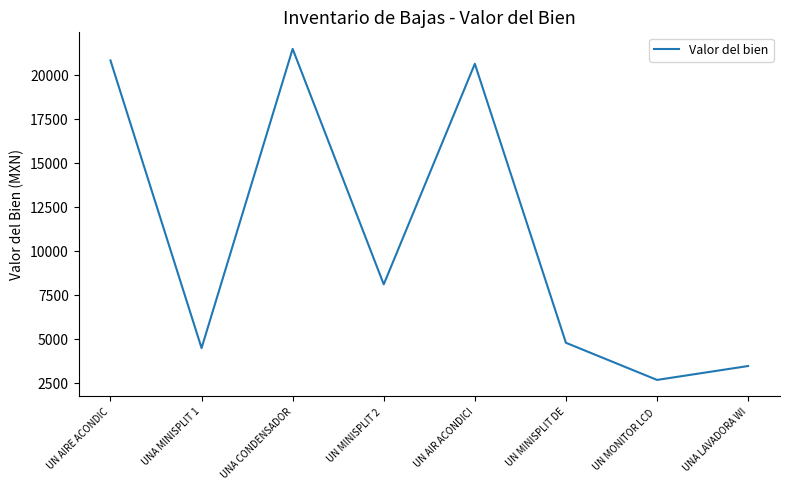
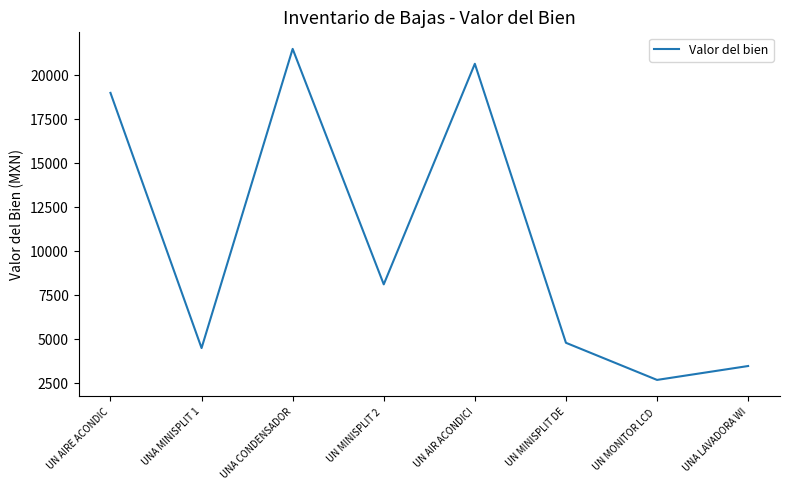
  {
-   "UN AIRE ACONDIC": 20800,
+   "UN AIRE ACONDIC": 19000,
    "UNA MINISPLIT 1": 4500,
    "UNA CONDENSADOR": 21500,
    "UN MINISPLIT 2": 8100,
    "UN AIR ACONDICI": 20700,
    "UN MINISPLIT DE": 4800,
    "UN MONITOR LCD": 2700,
    "UNA LAVADORA WI": 3500
  }
